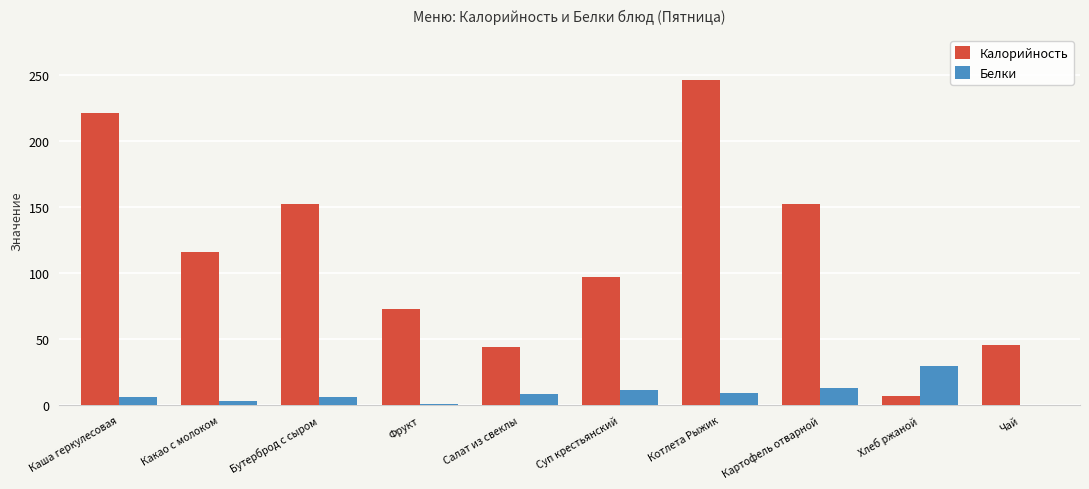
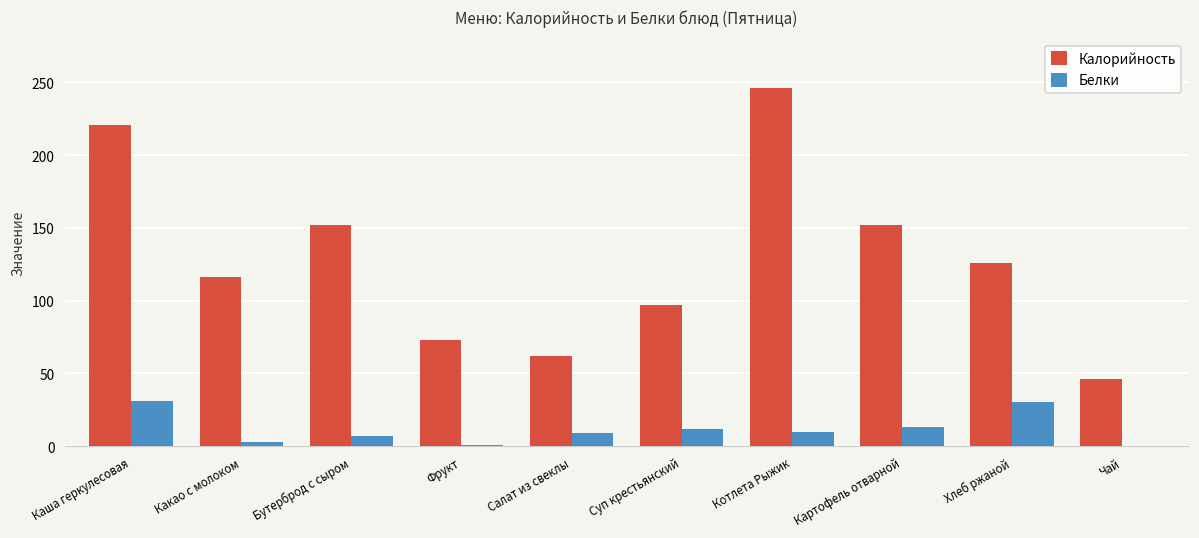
  {
    "Калорийность": {
      "Каша геркулесовая": 221,
      "Какао с молоком": 116,
      "Бутерброд с сыром": 152,
      "Фрукт": 73,
-     "Салат из свеклы": 44,
+     "Салат из свеклы": 62,
      "Суп крестьянский": 97,
      "Котлета Рыжик": 246,
      "Картофель отварной": 152,
-     "Хлеб ржаной": 7,
+     "Хлеб ржаной": 126,
      "Чай": 46
    },
    "Белки": {
-     "Каша геркулесовая": 6,
+     "Каша геркулесовая": 31,
      "Какао с молоком": 3,
      "Бутерброд с сыром": 7,
      "Салат из свеклы": 9,
      "Суп крестьянский": 12,
      "Котлета Рыжик": 9,
      "Картофель отварной": 13,
      "Хлеб ржаной": 30,
      "Чай": 0
    }
  }
